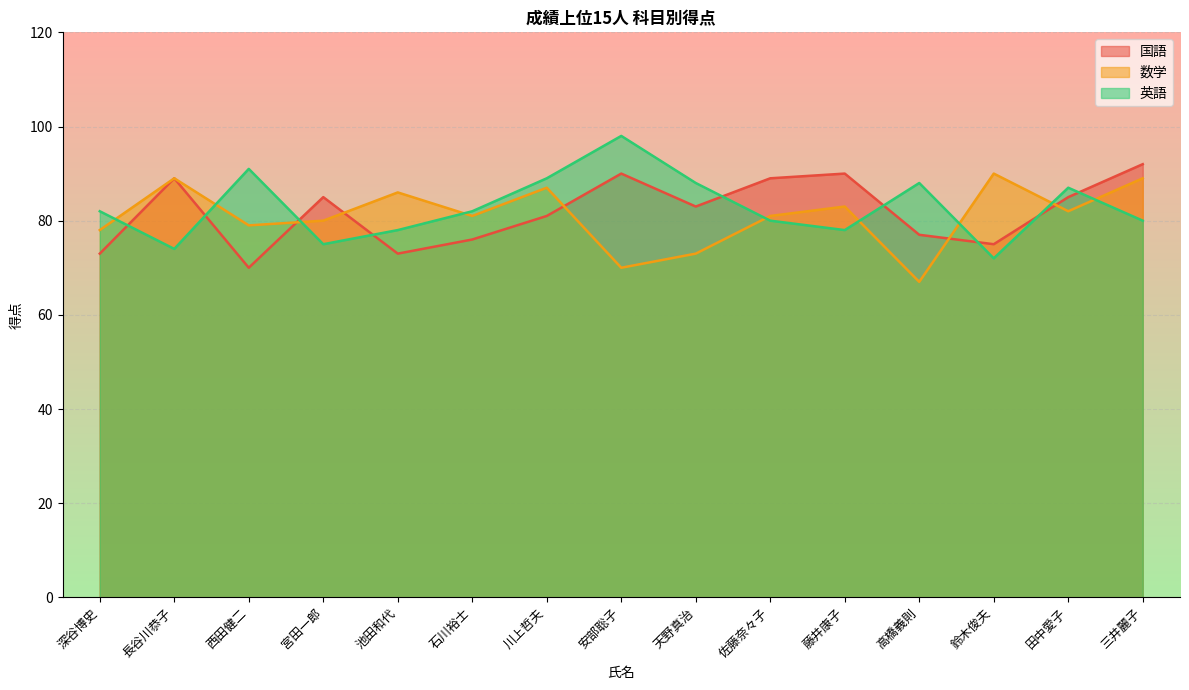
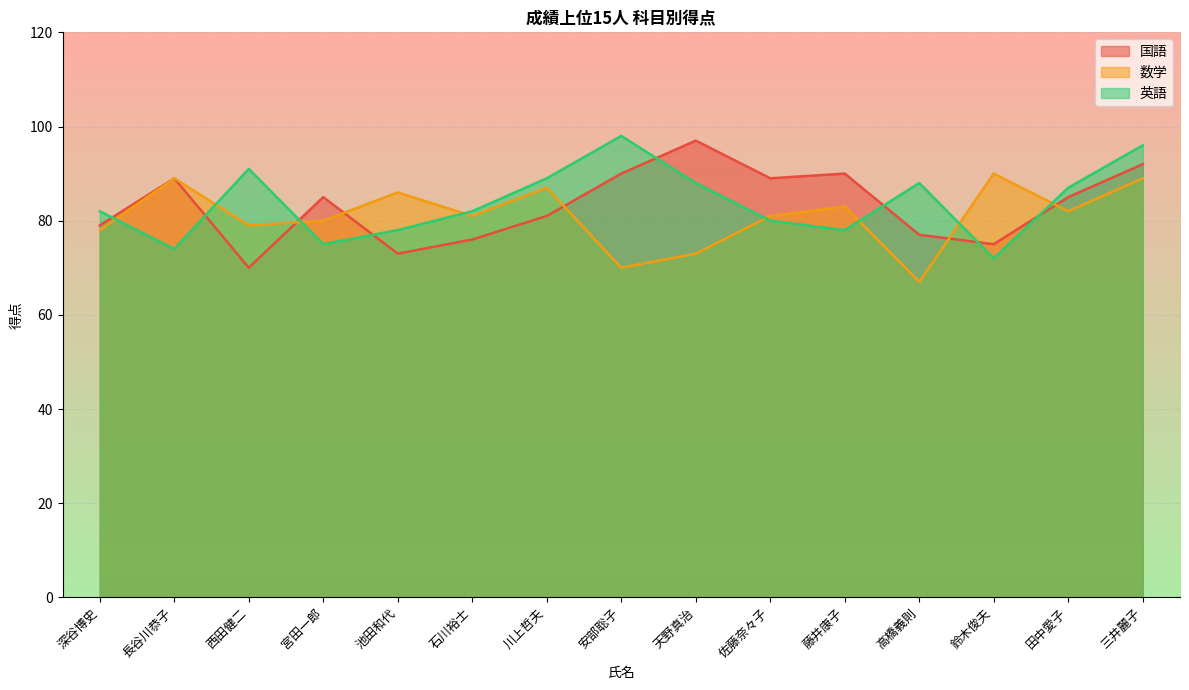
  {
    "国語": {
-     "深谷博史": 73,
+     "深谷博史": 79,
      "西田健二": 70,
      "宮田一郎": 85,
      "池田和代": 73,
      "石川裕士": 76,
      "川上哲夫": 81,
      "安部聡子": 90,
-     "天野真治": 83,
+     "天野真治": 97,
      "佐藤奈々子": 89,
      "藤井康子": 90,
      "高橋義則": 77,
      "鈴木俊夫": 75,
      "田中愛子": 85,
      "三井麗子": 92
    },
    "数学": {
      "深谷博史": 78,
      "西田健二": 79,
      "宮田一郎": 80,
      "池田和代": 86,
      "石川裕士": 81,
      "川上哲夫": 87,
      "安部聡子": 70,
      "天野真治": 73,
      "佐藤奈々子": 81,
      "藤井康子": 83,
      "高橋義則": 67,
      "鈴木俊夫": 90,
      "田中愛子": 82,
      "三井麗子": 89
    },
    "英語": {
      "深谷博史": 82,
      "長谷川恭子": 74,
      "西田健二": 91,
      "宮田一郎": 75,
      "池田和代": 78,
      "石川裕士": 82,
      "川上哲夫": 89,
      "安部聡子": 98,
      "天野真治": 88,
      "佐藤奈々子": 80,
      "藤井康子": 78,
      "高橋義則": 88,
      "鈴木俊夫": 72,
      "田中愛子": 87,
-     "三井麗子": 80
+     "三井麗子": 96
    }
  }
